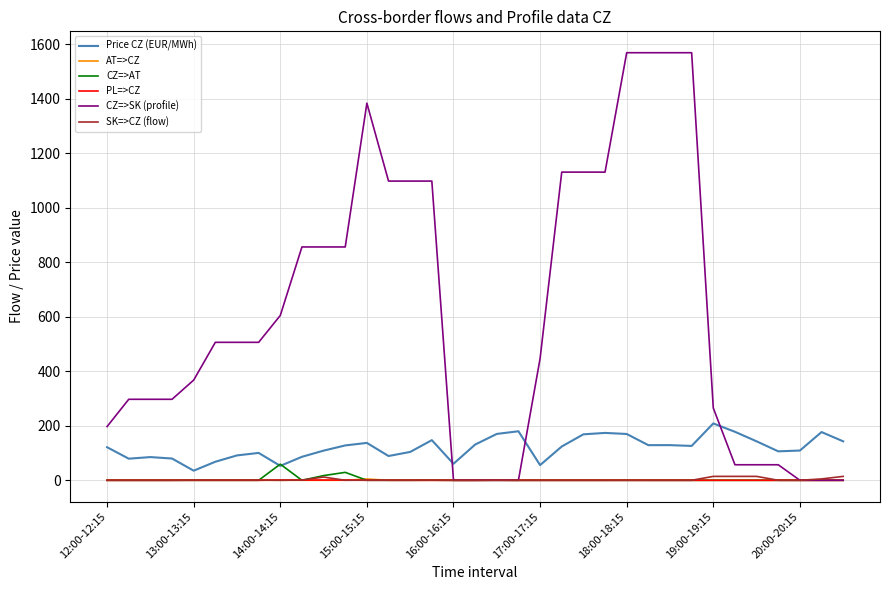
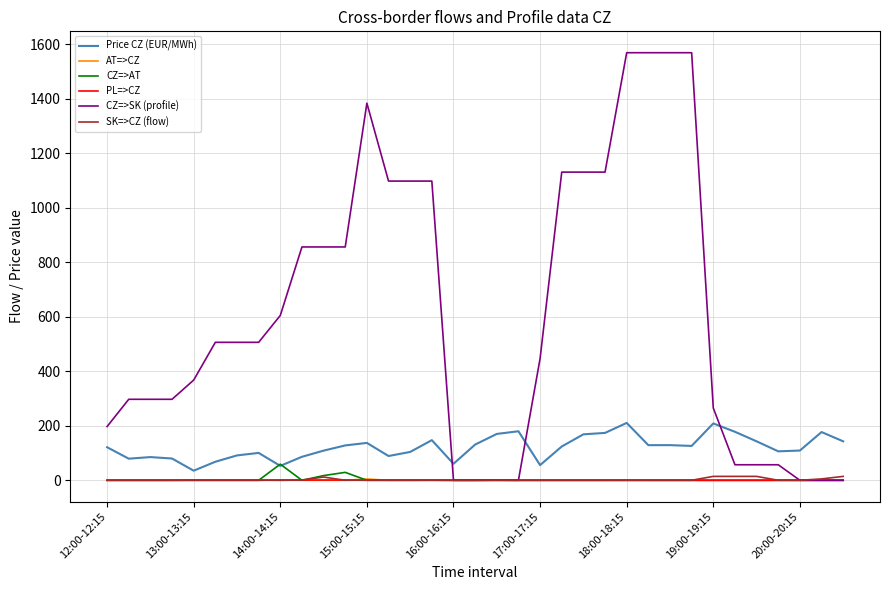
  {
    "Price CZ (EUR/MWh)": {
      "12:00-12:15": 120,
      "13:00-13:15": 40,
      "15:00-15:15": 140,
      "16:00-16:15": 60,
      "17:00-17:15": 60,
-     "18:00-18:15": 170,
+     "18:00-18:15": 210,
      "19:00-19:15": 210,
      "20:00-20:15": 110
    },
    "CZ=>SK (profile)": {
      "12:00-12:15": 200,
      "13:00-13:15": 370,
      "14:00-14:15": 610,
      "15:00-15:15": 1380,
      "17:00-17:15": 450,
      "18:00-18:15": 1570,
      "19:00-19:15": 270
    },
    "SK=>CZ (flow)": {
      "19:00-19:15": 10
    }
  }
